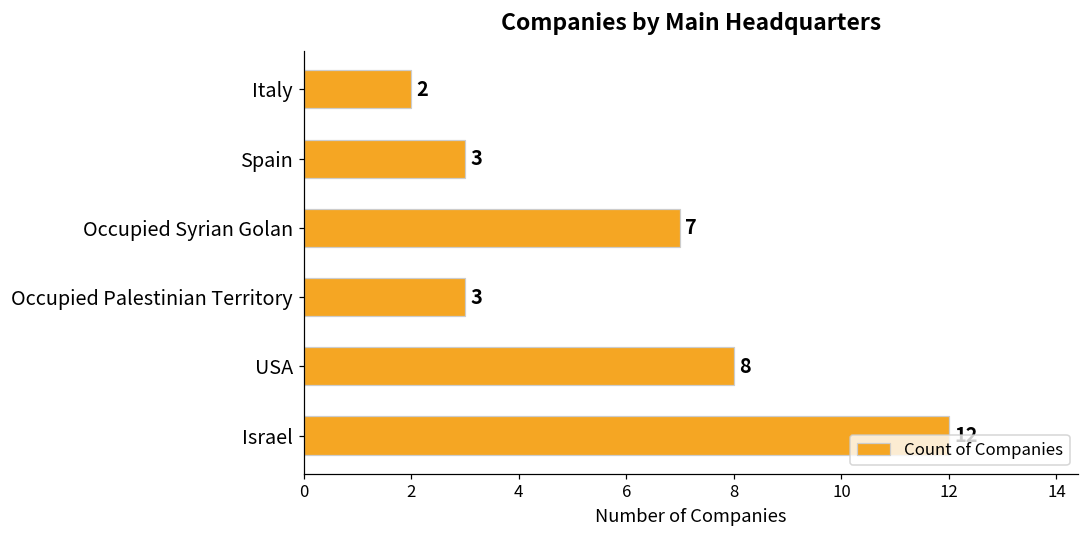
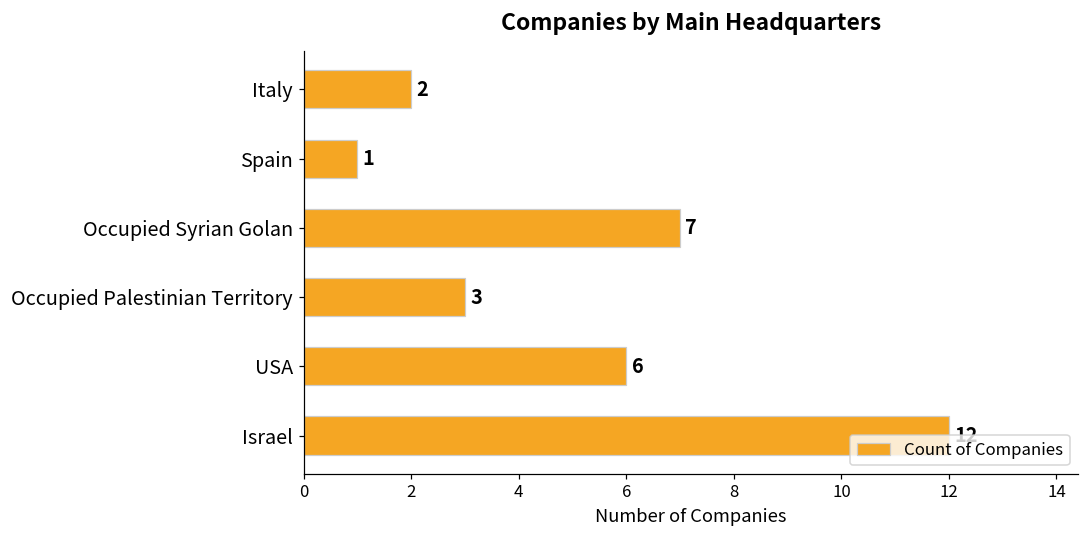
  {
    "Italy": 2,
-   "Spain": 3,
+   "Spain": 1,
    "Occupied Syrian Golan": 7,
    "Occupied Palestinian Territory": 3,
-   "USA": 8
+   "USA": 6
  }
